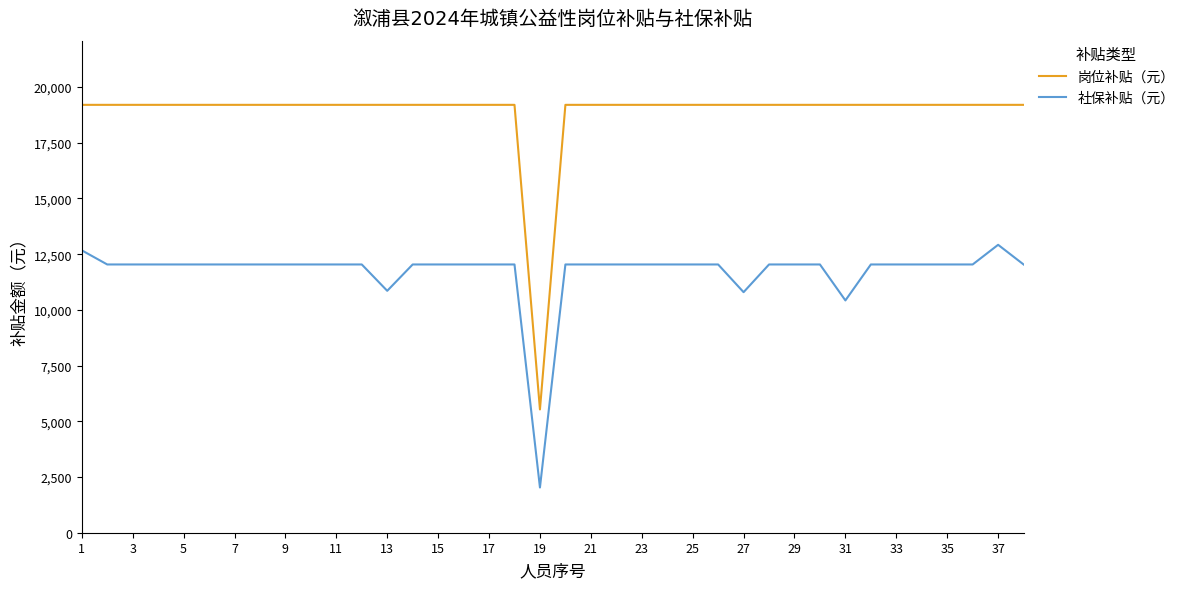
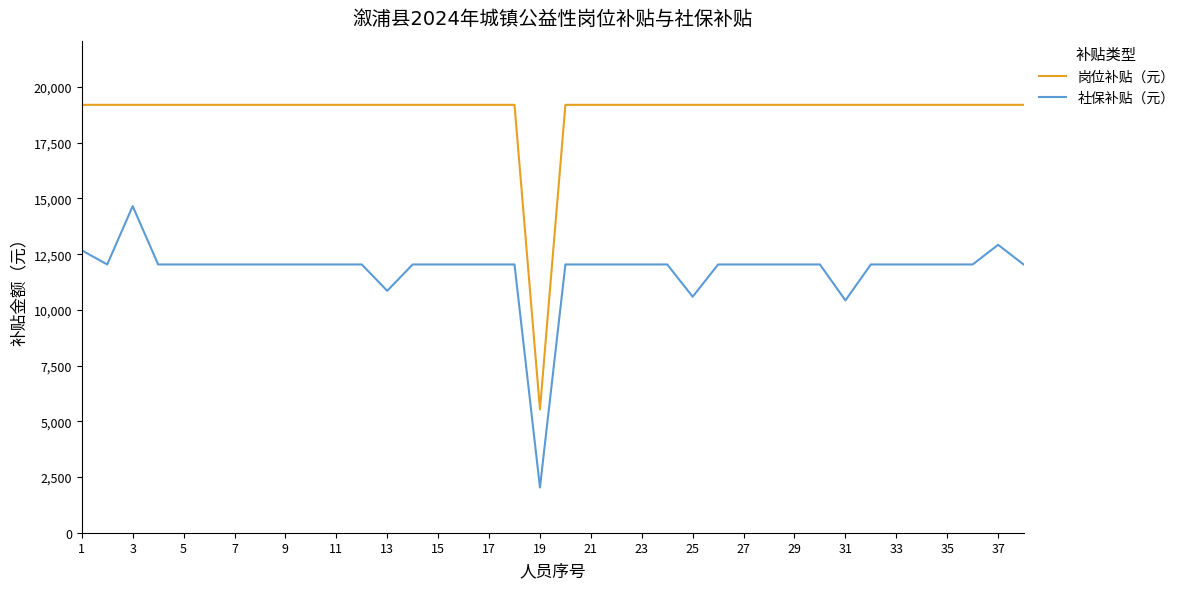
  {
    "岗位补贴（元）": {
      "1": "19,200",
      "3": "19,200",
      "5": "19,200",
      "7": "19,200",
      "9": "19,200",
      "11": "19,200",
      "13": "19,200",
      "15": "19,200",
      "17": "19,200",
      "19": "5,500",
      "21": "19,200",
      "23": "19,200",
      "25": "19,200",
      "27": "19,200",
      "29": "19,200",
      "31": "19,200",
      "33": "19,200",
      "35": "19,200",
      "37": "19,200"
    },
    "社保补贴（元）": {
      "1": "12,700",
-     "3": "12,000",
+     "3": "14,700",
      "5": "12,000",
      "7": "12,000",
      "9": "12,000",
      "11": "12,000",
      "13": "10,900",
      "15": "12,000",
      "17": "12,000",
      "19": "2,000",
      "21": "12,000",
      "23": "12,000",
-     "25": "12,000",
-     "27": "10,800",
+     "25": "10,600",
+     "27": "12,000",
      "29": "12,000",
      "31": "10,400",
      "33": "12,000",
      "35": "12,000",
      "37": "12,900"
    }
  }
